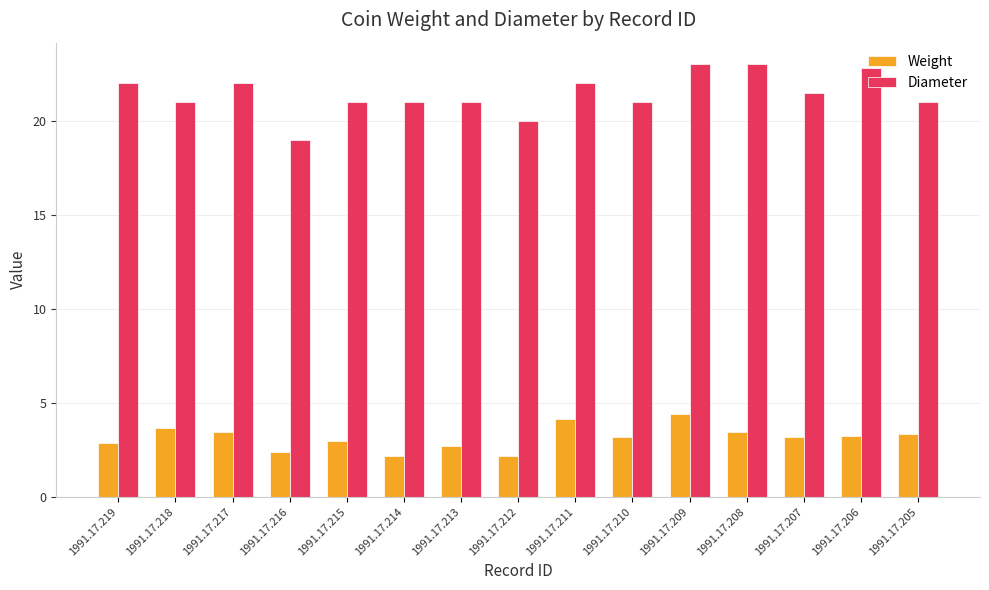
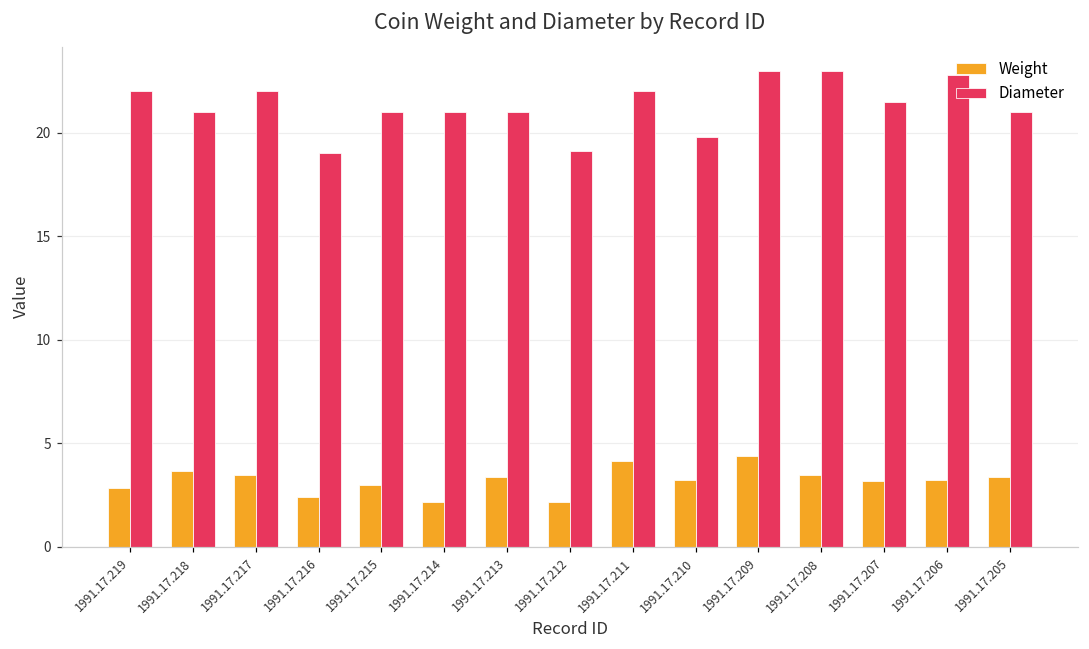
  {
    "Weight": {
      "1991.17.219": 2.9,
      "1991.17.218": 3.6,
      "1991.17.217": 3.4,
      "1991.17.216": 2.4,
      "1991.17.215": 3.0,
      "1991.17.214": 2.2,
-     "1991.17.213": 2.7,
+     "1991.17.213": 3.4,
      "1991.17.212": 2.2,
      "1991.17.211": 4.2,
      "1991.17.210": 3.2,
      "1991.17.209": 4.4,
      "1991.17.208": 3.4,
      "1991.17.207": 3.2,
      "1991.17.206": 3.2,
      "1991.17.205": 3.3
    },
    "Diameter": {
      "1991.17.219": 22.0,
      "1991.17.218": 21.0,
      "1991.17.217": 22.0,
      "1991.17.216": 19.0,
      "1991.17.215": 21.0,
      "1991.17.214": 21.0,
      "1991.17.213": 21.0,
-     "1991.17.212": 20.0,
+     "1991.17.212": 19.1,
      "1991.17.211": 22.0,
-     "1991.17.210": 21.0,
+     "1991.17.210": 19.8,
      "1991.17.209": 23.0,
      "1991.17.208": 23.0,
      "1991.17.207": 21.5,
      "1991.17.206": 22.8,
      "1991.17.205": 21.0
    }
  }
